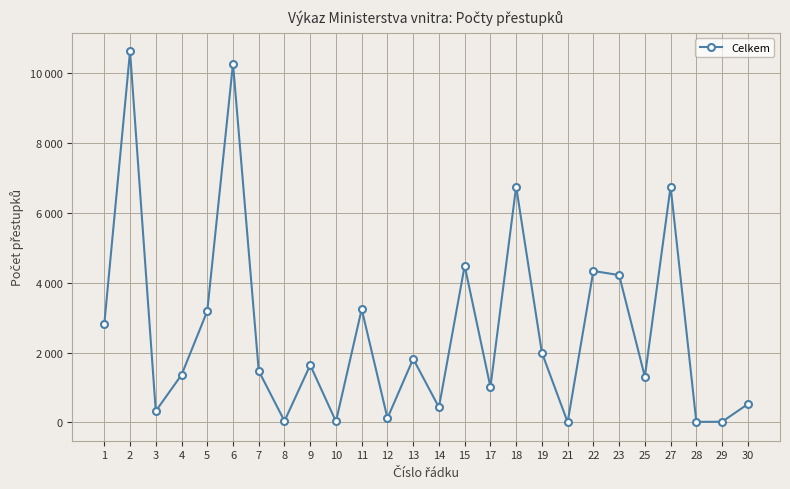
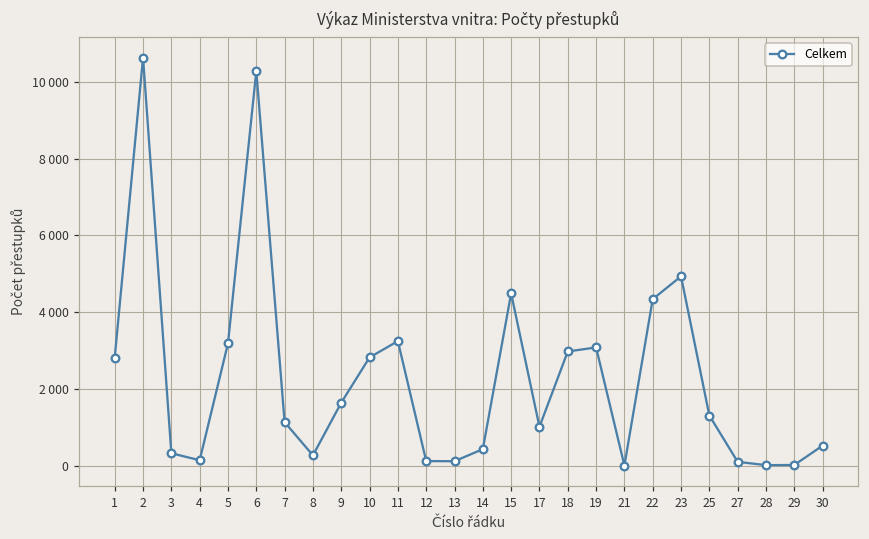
  {
    "1": 2800,
    "2": 10600,
    "3": 300,
-   "4": 1400,
+   "4": 100,
    "5": 3200,
    "6": 10300,
-   "7": 1500,
-   "8": 0,
+   "7": 1100,
+   "8": 300,
    "9": 1600,
-   "10": 0,
+   "10": 2800,
    "11": 3200,
    "12": 100,
-   "13": 1800,
+   "13": 100,
    "14": 400,
    "15": 4500,
    "17": 1000,
-   "18": 6800,
-   "19": 2000,
+   "18": 3000,
+   "19": 3100,
    "21": 0,
    "22": 4300,
-   "23": 4200,
+   "23": 4900,
    "25": 1300,
-   "27": 6800,
+   "27": 100,
    "28": 0,
    "29": 0,
    "30": 500
  }
